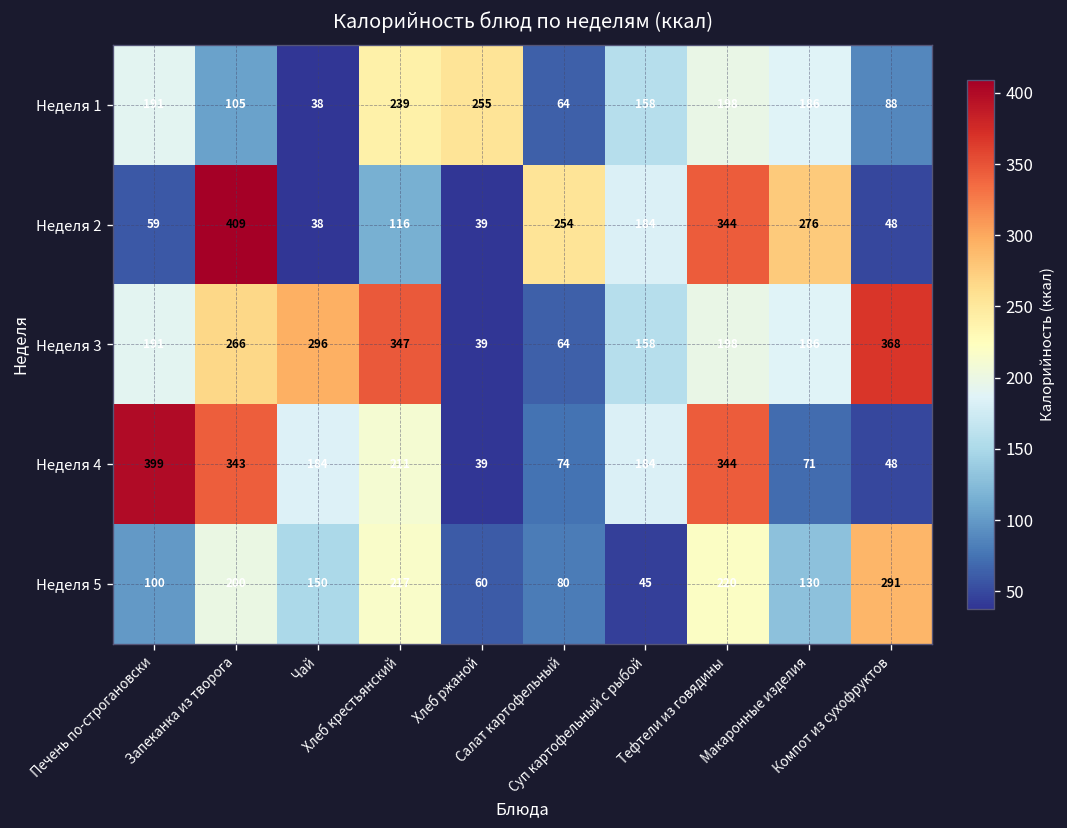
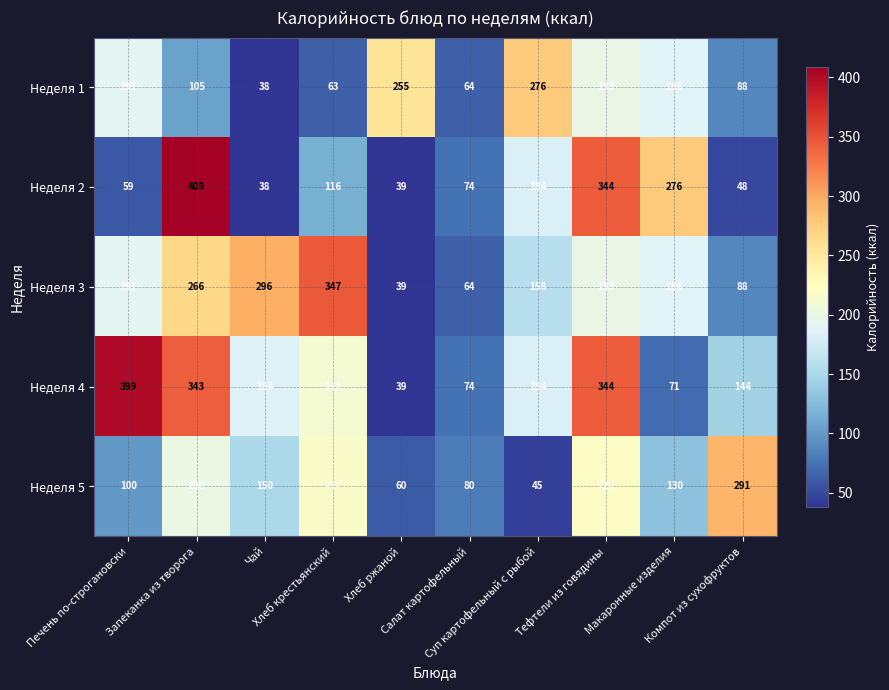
  {
    "Неделя 1": {
      "Запеканка из творога": 105,
      "Чай": 38,
-     "Хлеб крестьянский": 239,
+     "Хлеб крестьянский": 63,
      "Хлеб ржаной": 255,
      "Салат картофельный": 64,
-     "Суп картофельный с рыбой": 158,
+     "Суп картофельный с рыбой": 276,
      "Компот из сухофруктов": 88
    },
    "Неделя 2": {
      "Печень по-строгановски": 59,
      "Запеканка из творога": 409,
      "Чай": 38,
      "Хлеб крестьянский": 116,
      "Хлеб ржаной": 39,
-     "Салат картофельный": 254,
+     "Салат картофельный": 74,
      "Тефтели из говядины": 344,
      "Макаронные изделия": 276,
      "Компот из сухофруктов": 48
    },
    "Неделя 3": {
      "Запеканка из творога": 266,
      "Чай": 296,
      "Хлеб крестьянский": 347,
      "Хлеб ржаной": 39,
      "Салат картофельный": 64,
      "Суп картофельный с рыбой": 158,
-     "Компот из сухофруктов": 368
+     "Компот из сухофруктов": 88
    },
    "Неделя 4": {
      "Печень по-строгановски": 399,
      "Запеканка из творога": 343,
      "Хлеб ржаной": 39,
      "Салат картофельный": 74,
      "Тефтели из говядины": 344,
      "Макаронные изделия": 71,
-     "Компот из сухофруктов": 48
+     "Компот из сухофруктов": 144
    },
    "Неделя 5": {
      "Печень по-строгановски": 100,
      "Чай": 150,
      "Хлеб крестьянский": 217,
      "Хлеб ржаной": 60,
      "Салат картофельный": 80,
      "Суп картофельный с рыбой": 45,
      "Тефтели из говядины": 220,
      "Макаронные изделия": 130,
      "Компот из сухофруктов": 291
    }
  }
